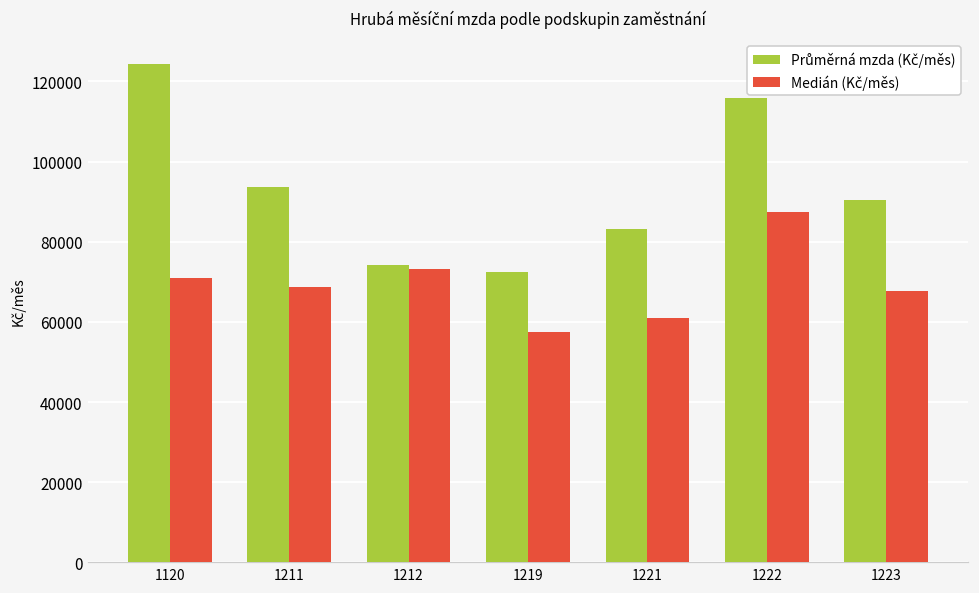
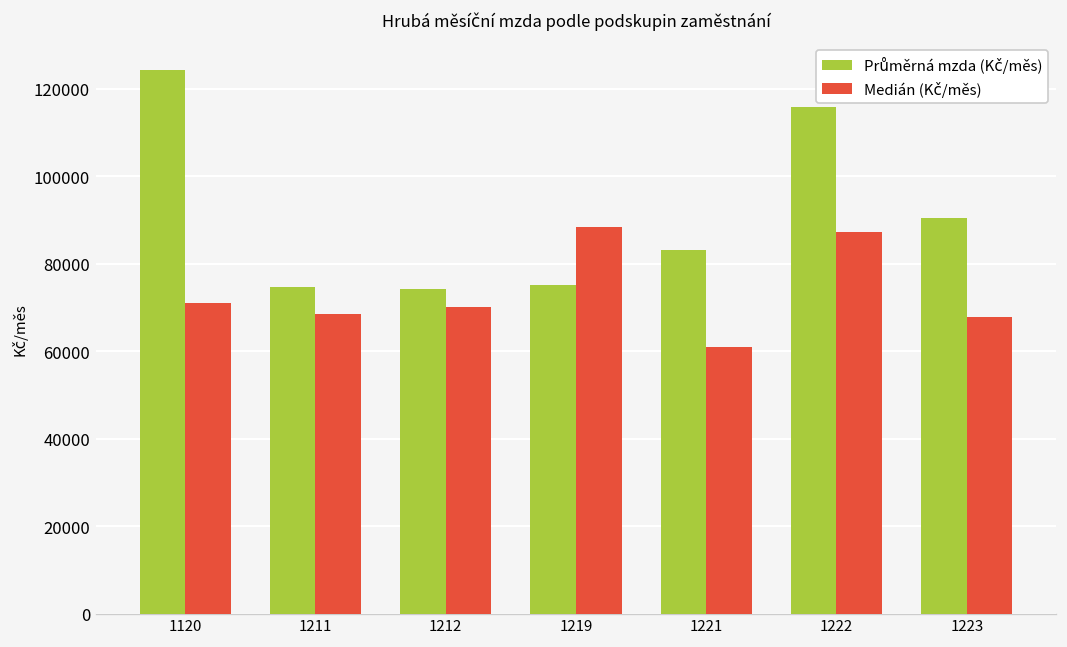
  {
    "Průměrná mzda (Kč/měs)": {
      "1120": 124000,
-     "1211": 94000,
+     "1211": 75000,
      "1212": 74000,
-     "1219": 72000,
+     "1219": 75000,
      "1221": 83000,
      "1222": 116000,
      "1223": 90000
    },
    "Medián (Kč/měs)": {
      "1120": 71000,
      "1211": 69000,
-     "1212": 73000,
-     "1219": 57000,
+     "1212": 70000,
+     "1219": 88000,
      "1221": 61000,
      "1222": 87000,
      "1223": 68000
    }
  }
